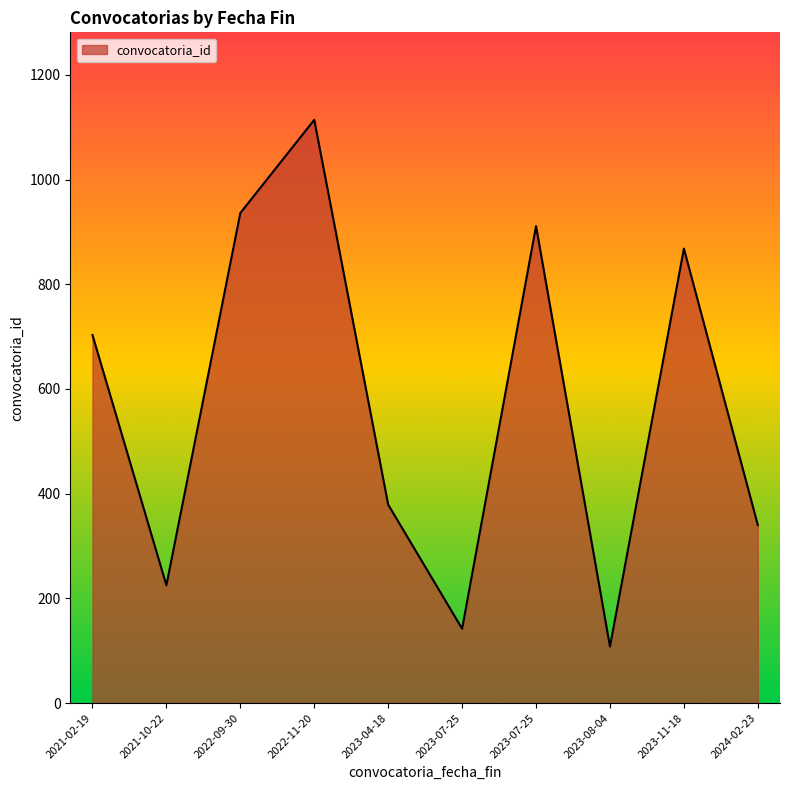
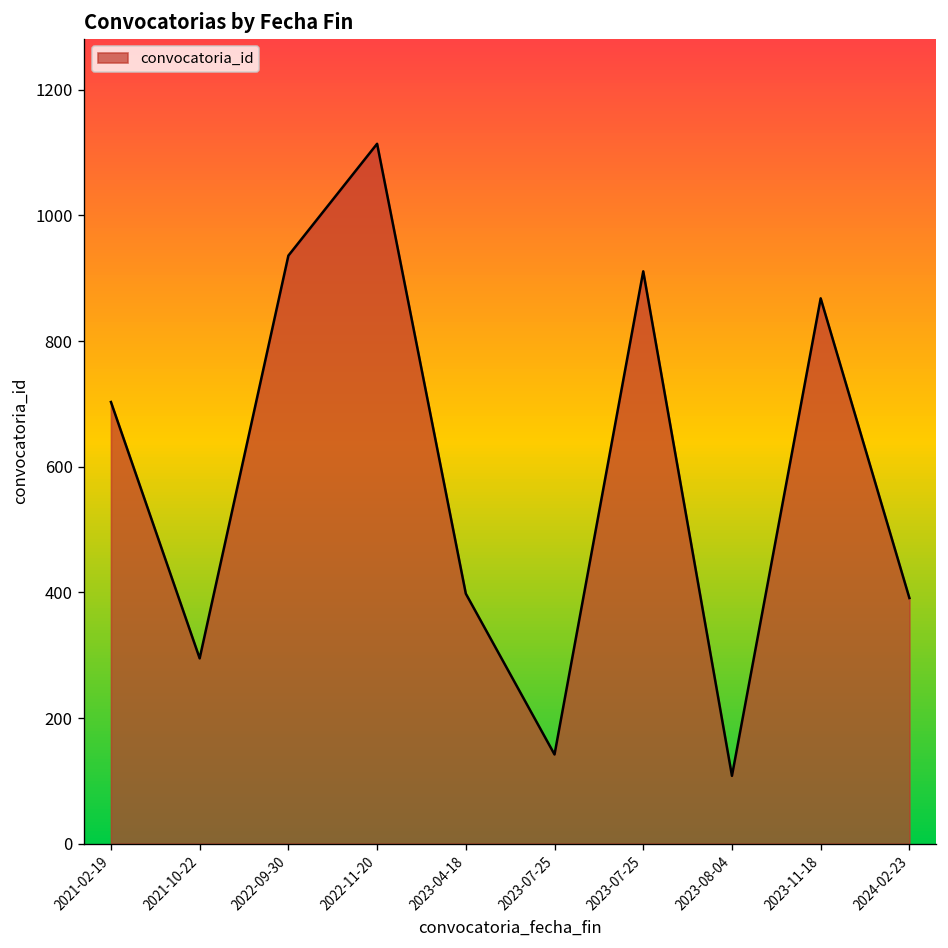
  {
    "2021-02-19": 700,
-   "2021-10-22": 230,
+   "2021-10-22": 300,
    "2022-09-30": 940,
    "2022-11-20": 1110,
-   "2023-04-18": 380,
+   "2023-04-18": 400,
    "2023-08-04": 110,
    "2023-11-18": 870,
-   "2024-02-23": 340
+   "2024-02-23": 390
  }
